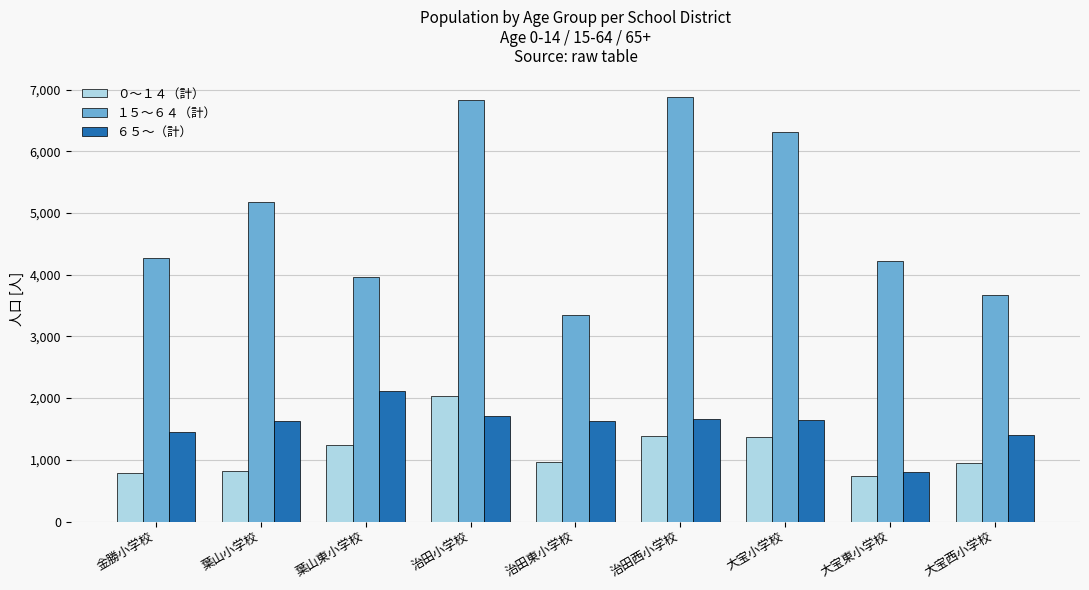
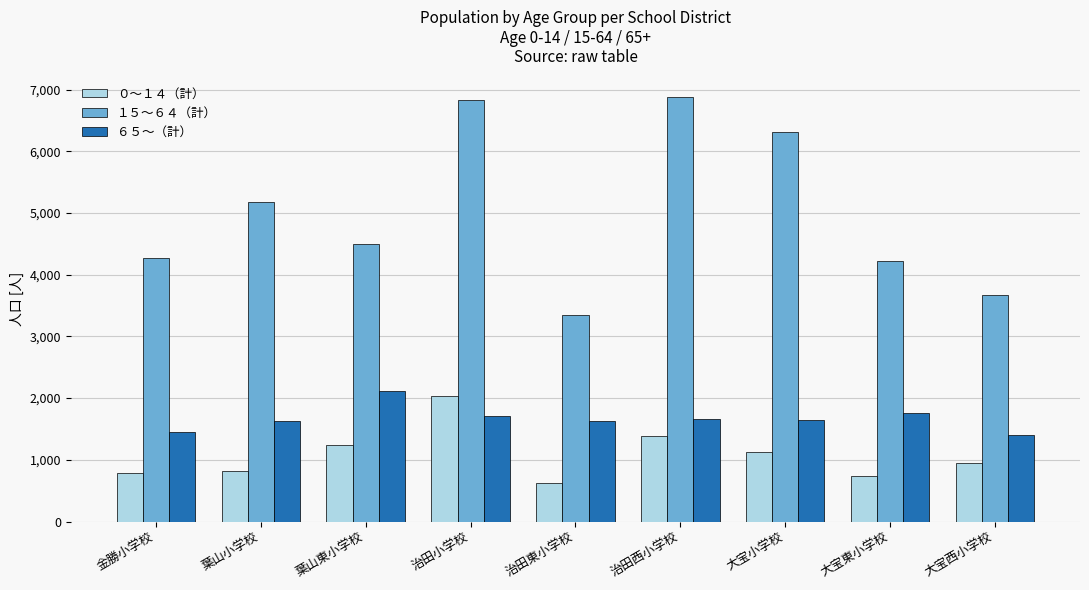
  {
    "０～１４（計）": {
      "金勝小学校": "800",
      "葉山小学校": "800",
      "葉山東小学校": "1,200",
      "治田小学校": "2,000",
-     "治田東小学校": "1,000",
+     "治田東小学校": "600",
      "治田西小学校": "1,400",
-     "大宝小学校": "1,400",
+     "大宝小学校": "1,100",
      "大宝東小学校": "700",
      "大宝西小学校": "900"
    },
    "１５～６４（計）": {
      "金勝小学校": "4,300",
      "葉山小学校": "5,200",
-     "葉山東小学校": "4,000",
+     "葉山東小学校": "4,500",
      "治田小学校": "6,800",
      "治田東小学校": "3,300",
      "治田西小学校": "6,900",
      "大宝小学校": "6,300",
      "大宝東小学校": "4,200",
      "大宝西小学校": "3,700"
    },
    "６５～（計）": {
      "金勝小学校": "1,500",
      "葉山小学校": "1,600",
      "葉山東小学校": "2,100",
      "治田小学校": "1,700",
      "治田東小学校": "1,600",
      "治田西小学校": "1,700",
      "大宝小学校": "1,600",
-     "大宝東小学校": "800",
+     "大宝東小学校": "1,800",
      "大宝西小学校": "1,400"
    }
  }
